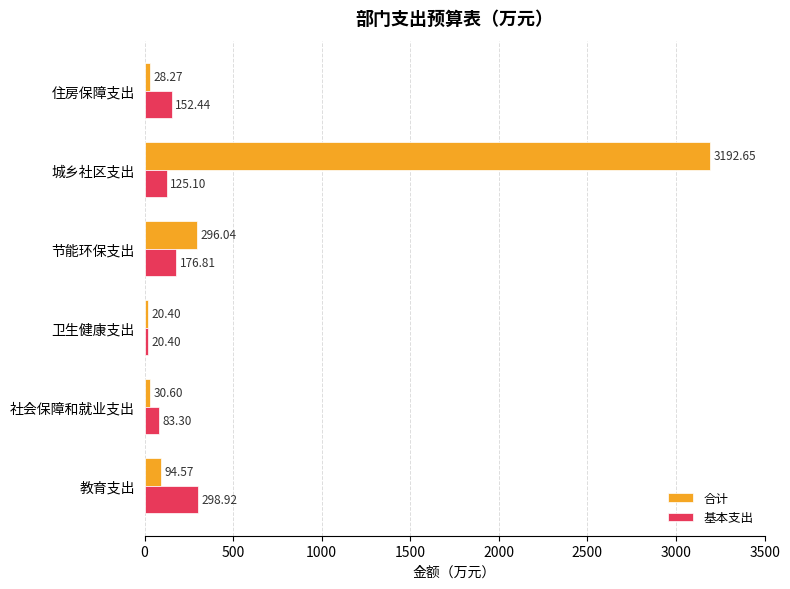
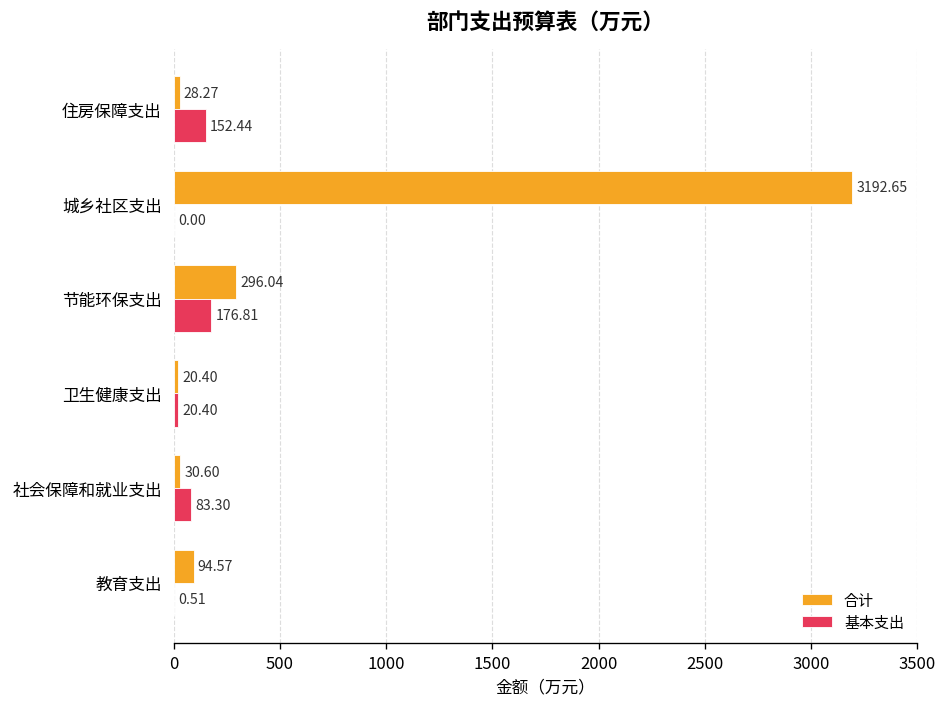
  {
    "合计": {
      "住房保障支出": 28.27,
      "城乡社区支出": 3192.65,
      "节能环保支出": 296.04,
      "卫生健康支出": 20.40,
      "社会保障和就业支出": 30.60,
      "教育支出": 94.57
    },
    "基本支出": {
      "住房保障支出": 152.44,
-     "城乡社区支出": 125.10,
+     "城乡社区支出": 0.00,
      "节能环保支出": 176.81,
      "卫生健康支出": 20.40,
      "社会保障和就业支出": 83.30,
-     "教育支出": 298.92
+     "教育支出": 0.51
    }
  }
